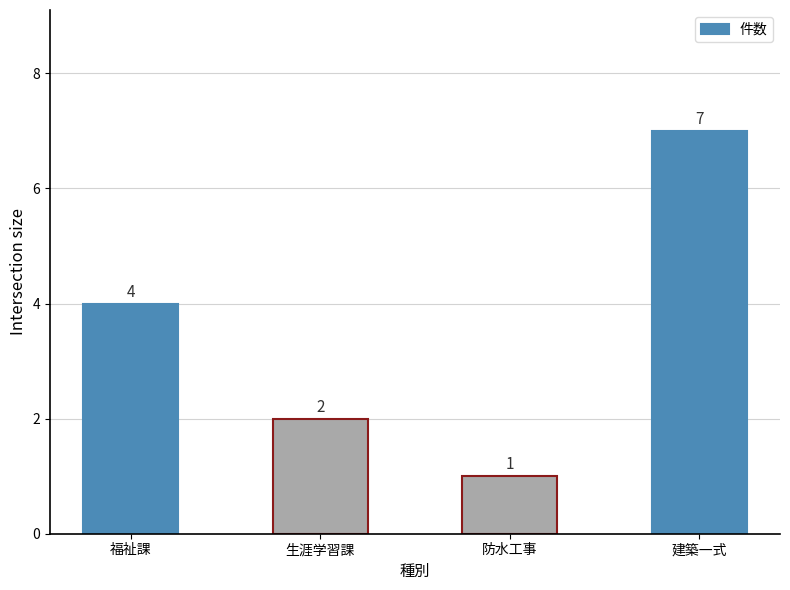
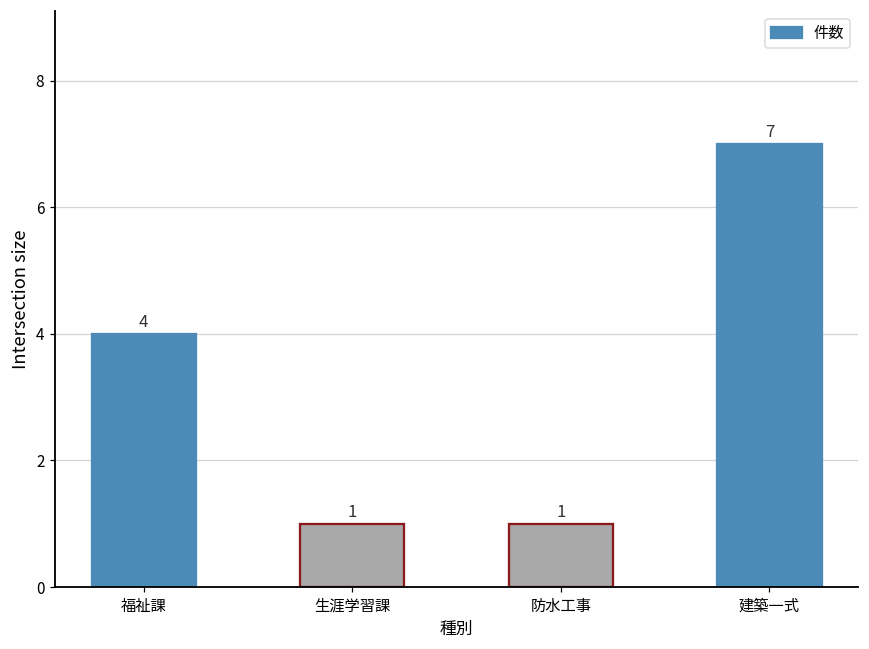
  {
    "福祉課": 4,
-   "生涯学習課": 2,
+   "生涯学習課": 1,
    "防水工事": 1,
    "建築一式": 7
  }
